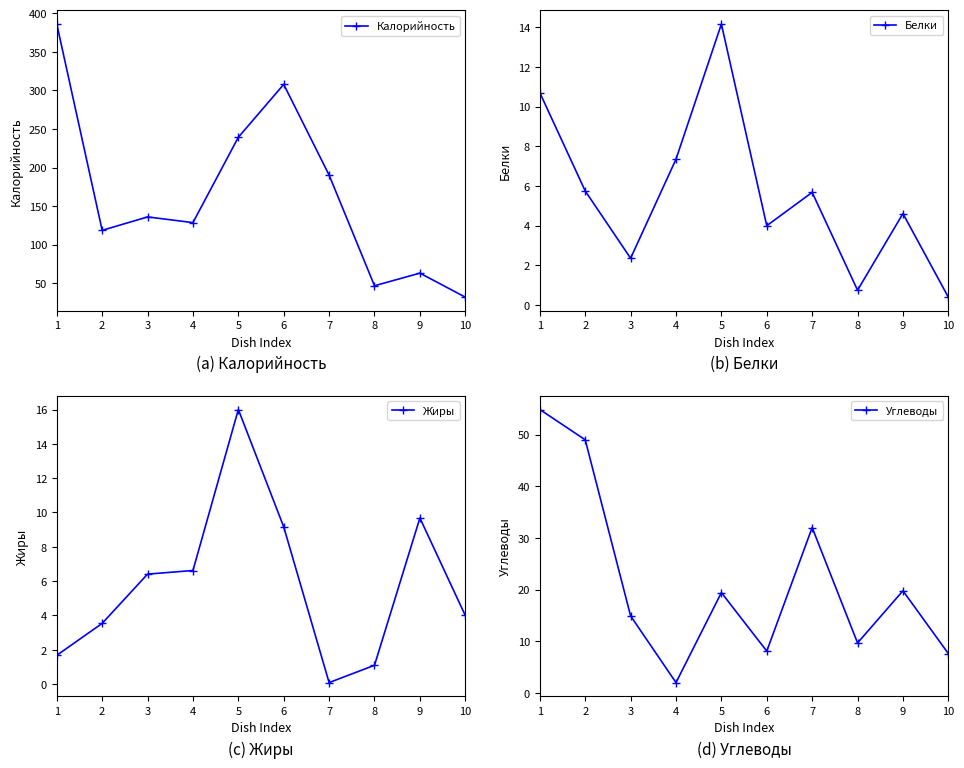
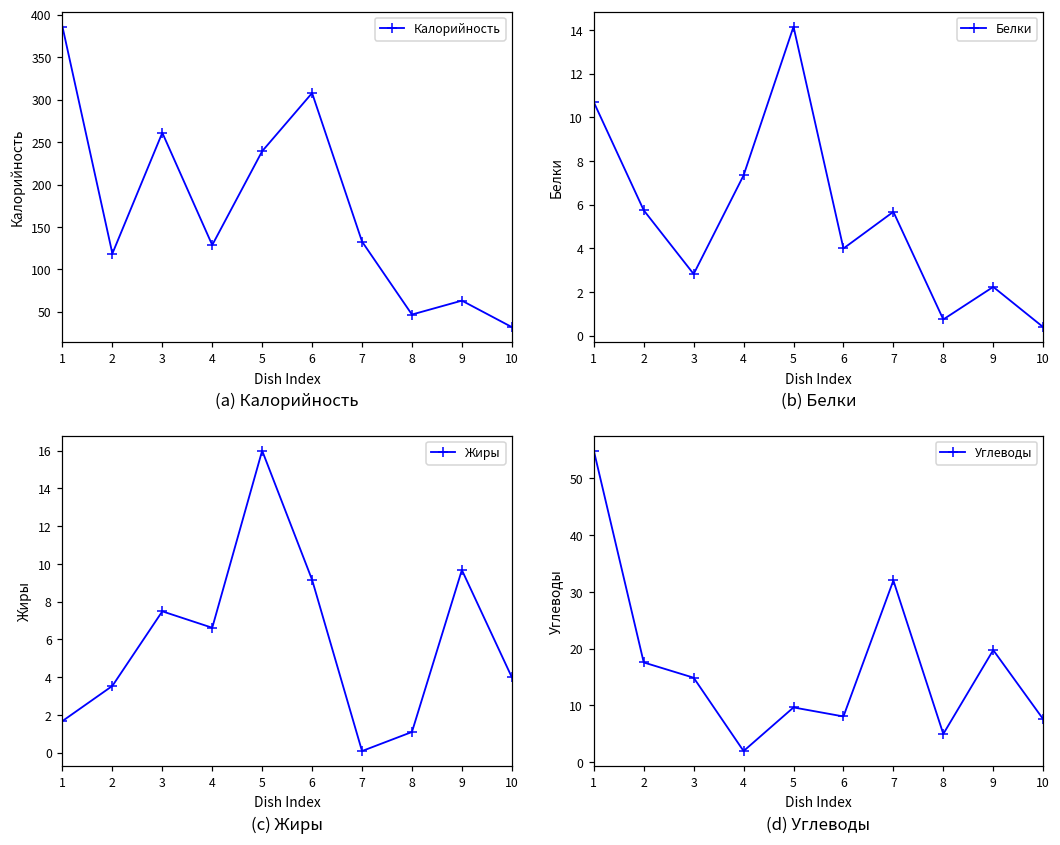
  {
    "(a) Калорийность": {
      "1": 390,
      "2": 120,
-     "3": 140,
+     "3": 260,
      "4": 130,
      "5": 240,
      "6": 310,
-     "7": 190,
+     "7": 130,
      "8": 50,
      "9": 60,
      "10": 30
    },
    "(b) Белки": {
      "1": 10.7,
      "2": 5.8,
-     "3": 2.4,
+     "3": 2.8,
      "4": 7.4,
      "5": 14.2,
      "6": 4.0,
      "7": 5.7,
      "8": 0.8,
-     "9": 4.6,
+     "9": 2.2,
      "10": 0.4
    },
    "(c) Жиры": {
      "1": 1.7,
      "2": 3.5,
-     "3": 6.4,
+     "3": 7.5,
      "4": 6.6,
      "5": 16.0,
      "6": 9.2,
      "7": 0.1,
      "8": 1.1,
      "9": 9.7,
      "10": 4.0
    },
    "(d) Углеводы": {
      "1": 55,
-     "2": 49,
+     "2": 18,
      "3": 15,
      "4": 2,
-     "5": 19,
+     "5": 10,
      "6": 8,
      "7": 32,
-     "8": 10,
+     "8": 5,
      "9": 20,
      "10": 8
    }
  }
